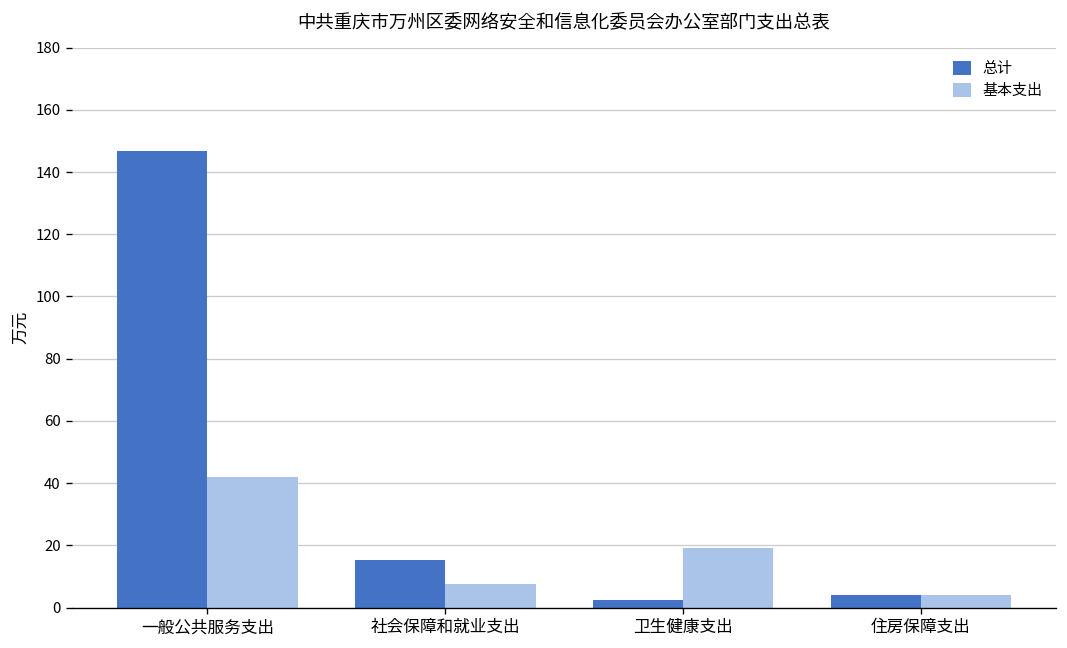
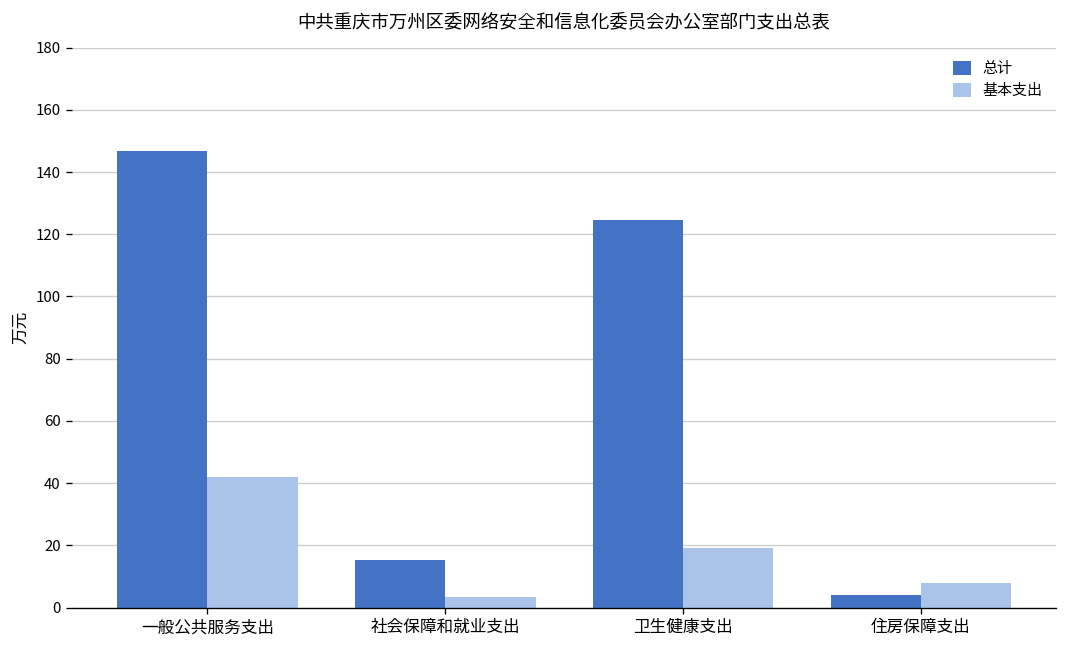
  {
    "总计": {
      "一般公共服务支出": 147,
      "社会保障和就业支出": 15,
-     "卫生健康支出": 2,
+     "卫生健康支出": 125,
      "住房保障支出": 4
    },
    "基本支出": {
      "一般公共服务支出": 42,
-     "社会保障和就业支出": 8,
+     "社会保障和就业支出": 4,
      "卫生健康支出": 19,
-     "住房保障支出": 4
+     "住房保障支出": 8
    }
  }
